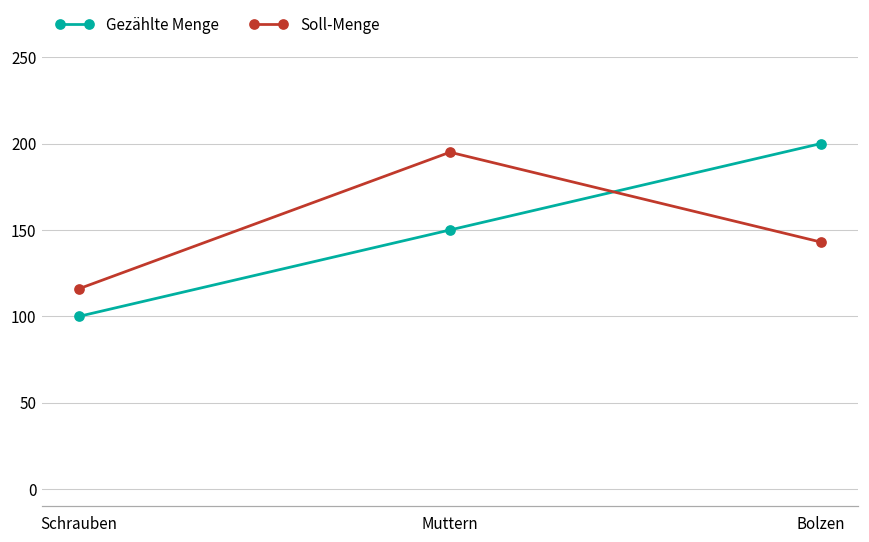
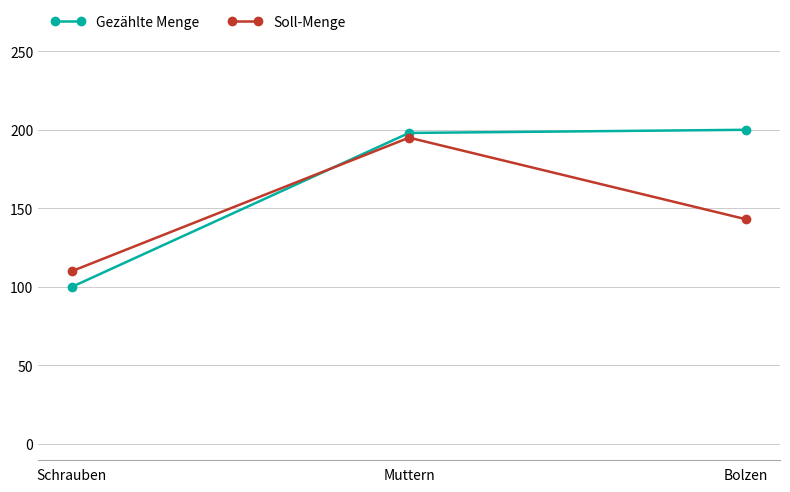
  {
    "Gezählte Menge": {
      "Schrauben": 100,
-     "Muttern": 150,
+     "Muttern": 198,
      "Bolzen": 200
    },
    "Soll-Menge": {
-     "Schrauben": 116,
+     "Schrauben": 110,
      "Muttern": 195,
      "Bolzen": 143
    }
  }
